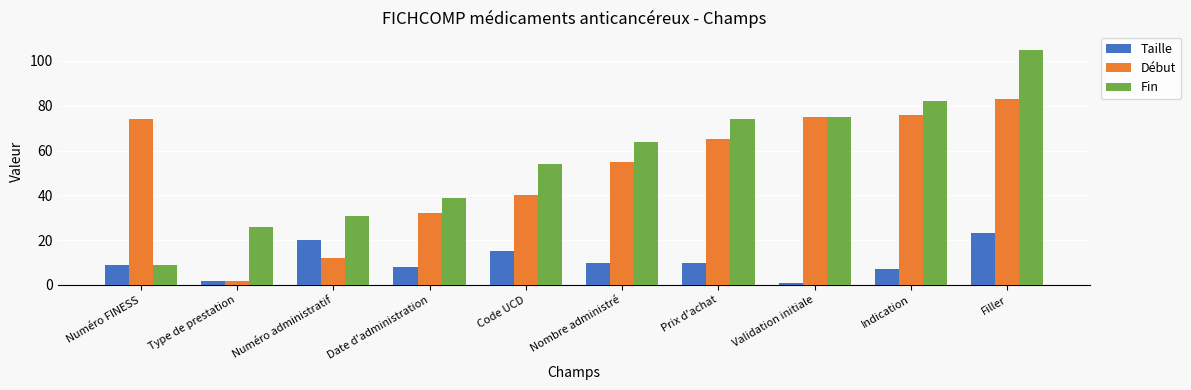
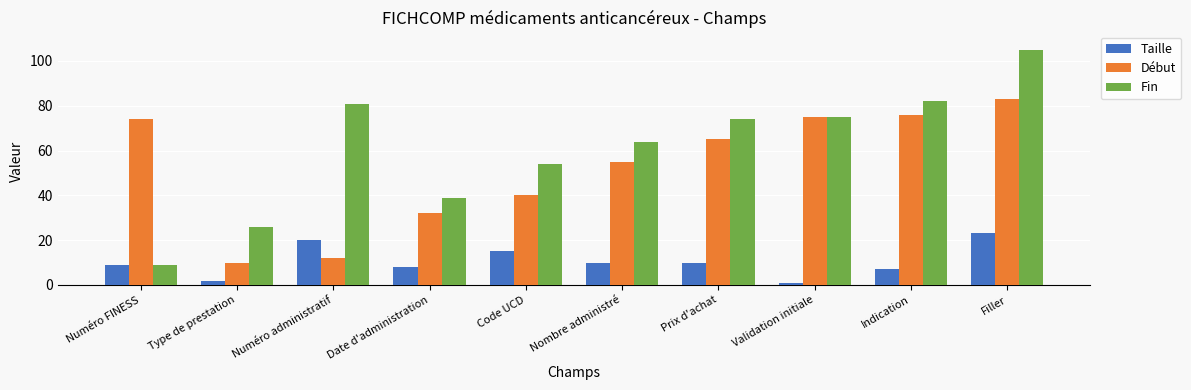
  {
    "Taille": {
      "Numéro FINESS": 9,
      "Type de prestation": 2,
      "Numéro administratif": 20,
      "Date d'administration": 8,
      "Code UCD": 15,
      "Nombre administré": 10,
      "Prix d'achat": 10,
      "Indication": 7,
      "Filler": 23
    },
    "Début": {
      "Numéro FINESS": 74,
-     "Type de prestation": 2,
+     "Type de prestation": 10,
      "Numéro administratif": 12,
      "Date d'administration": 32,
      "Code UCD": 40,
      "Nombre administré": 55,
      "Prix d'achat": 65,
      "Validation initiale": 75,
      "Indication": 76,
      "Filler": 83
    },
    "Fin": {
      "Numéro FINESS": 9,
      "Type de prestation": 26,
-     "Numéro administratif": 31,
+     "Numéro administratif": 81,
      "Date d'administration": 39,
      "Code UCD": 54,
      "Nombre administré": 64,
      "Prix d'achat": 74,
      "Validation initiale": 75,
      "Indication": 82,
      "Filler": 105
    }
  }
